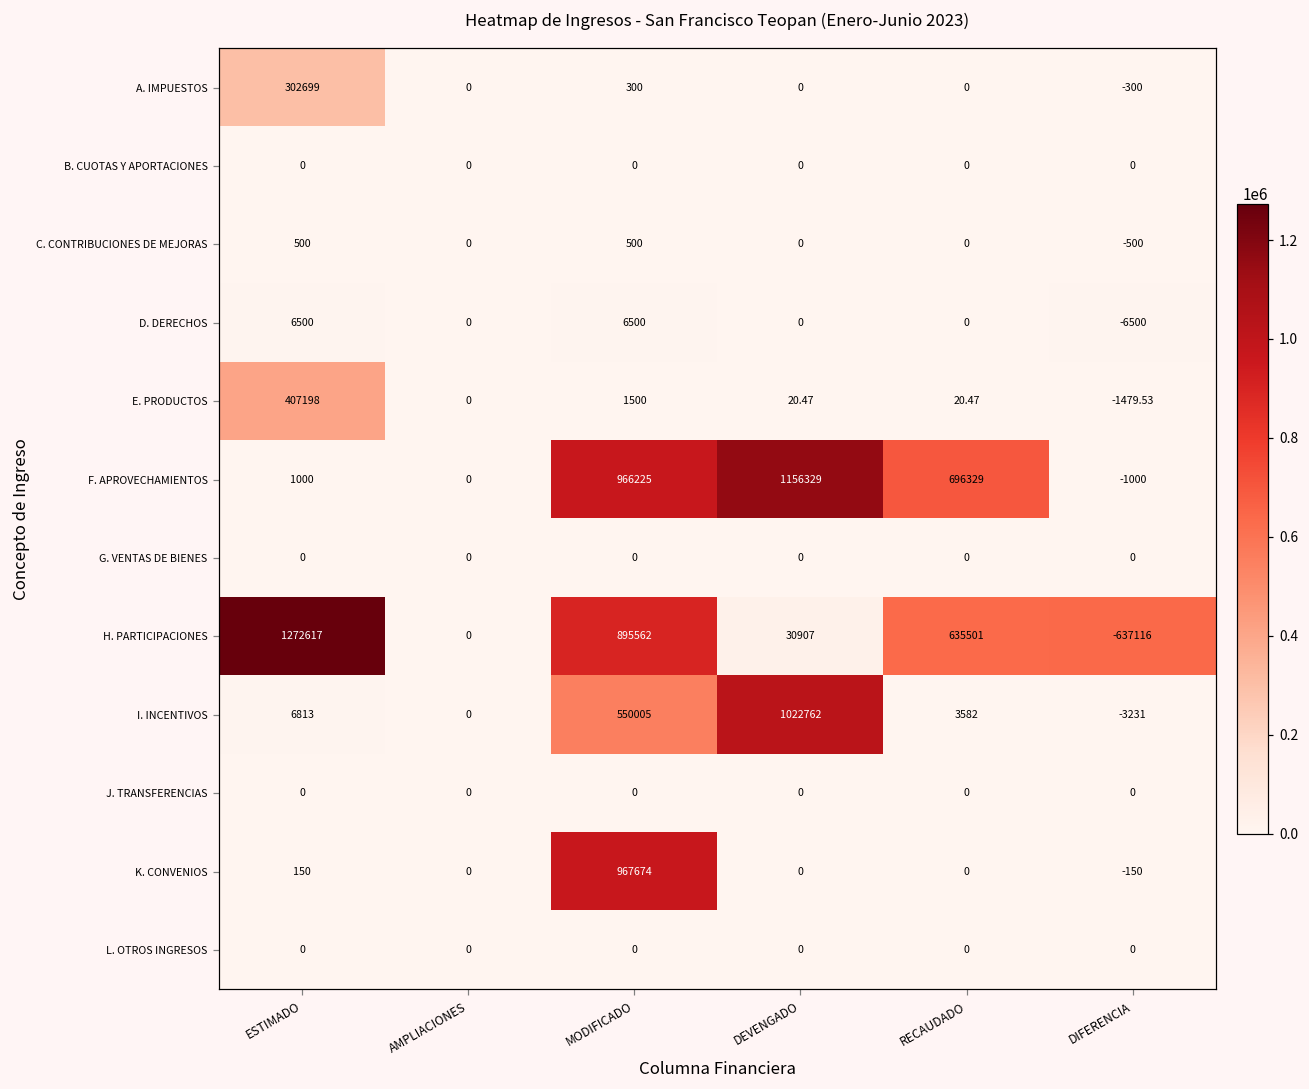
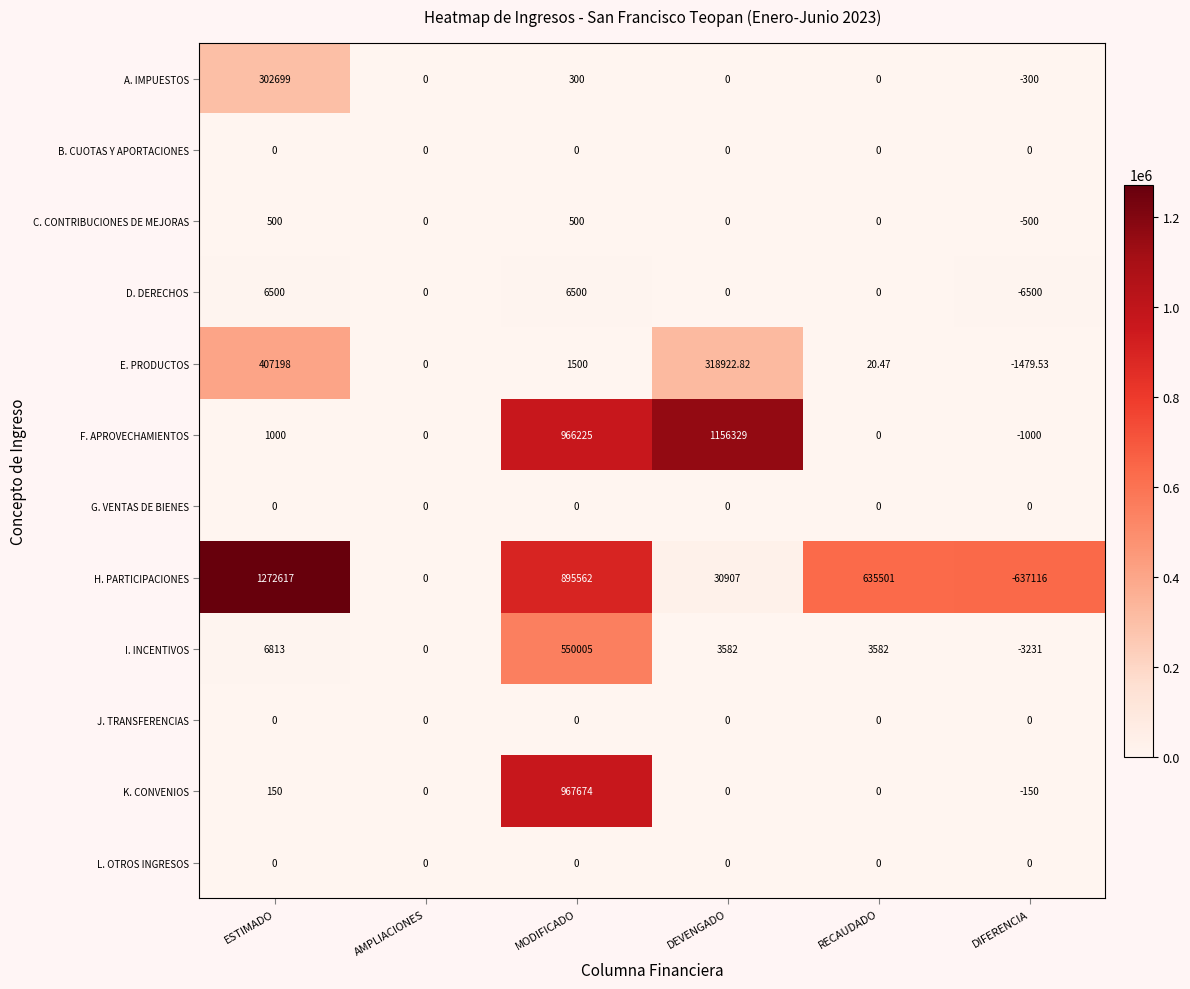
  {
    "A. IMPUESTOS": {
      "ESTIMADO": 302699,
      "AMPLIACIONES": 0,
      "MODIFICADO": 300,
      "DEVENGADO": 0,
      "RECAUDADO": 0,
      "DIFERENCIA": -300
    },
    "B. CUOTAS Y APORTACIONES": {
      "ESTIMADO": 0,
      "AMPLIACIONES": 0,
      "MODIFICADO": 0,
      "DEVENGADO": 0,
      "RECAUDADO": 0,
      "DIFERENCIA": 0
    },
    "C. CONTRIBUCIONES DE MEJORAS": {
      "ESTIMADO": 500,
      "AMPLIACIONES": 0,
      "MODIFICADO": 500,
      "DEVENGADO": 0,
      "RECAUDADO": 0,
      "DIFERENCIA": -500
    },
    "D. DERECHOS": {
      "ESTIMADO": 6500,
      "AMPLIACIONES": 0,
      "MODIFICADO": 6500,
      "DEVENGADO": 0,
      "RECAUDADO": 0,
      "DIFERENCIA": -6500
    },
    "E. PRODUCTOS": {
      "ESTIMADO": 407198,
      "AMPLIACIONES": 0,
      "MODIFICADO": 1500,
-     "DEVENGADO": 20.47,
+     "DEVENGADO": 318922.82,
      "RECAUDADO": 20.47,
      "DIFERENCIA": -1479.53
    },
    "F. APROVECHAMIENTOS": {
      "ESTIMADO": 1000,
      "AMPLIACIONES": 0,
      "MODIFICADO": 966225,
      "DEVENGADO": 1156329,
-     "RECAUDADO": 696329,
+     "RECAUDADO": 0,
      "DIFERENCIA": -1000
    },
    "G. VENTAS DE BIENES": {
      "ESTIMADO": 0,
      "AMPLIACIONES": 0,
      "MODIFICADO": 0,
      "DEVENGADO": 0,
      "RECAUDADO": 0,
      "DIFERENCIA": 0
    },
    "H. PARTICIPACIONES": {
      "ESTIMADO": 1272617,
      "AMPLIACIONES": 0,
      "MODIFICADO": 895562,
      "DEVENGADO": 30907,
      "RECAUDADO": 635501,
      "DIFERENCIA": -637116
    },
    "I. INCENTIVOS": {
      "ESTIMADO": 6813,
      "AMPLIACIONES": 0,
      "MODIFICADO": 550005,
-     "DEVENGADO": 1022762,
+     "DEVENGADO": 3582,
      "RECAUDADO": 3582,
      "DIFERENCIA": -3231
    },
    "J. TRANSFERENCIAS": {
      "ESTIMADO": 0,
      "AMPLIACIONES": 0,
      "MODIFICADO": 0,
      "DEVENGADO": 0,
      "RECAUDADO": 0,
      "DIFERENCIA": 0
    },
    "K. CONVENIOS": {
      "ESTIMADO": 150,
      "AMPLIACIONES": 0,
      "MODIFICADO": 967674,
      "DEVENGADO": 0,
      "RECAUDADO": 0,
      "DIFERENCIA": -150
    },
    "L. OTROS INGRESOS": {
      "ESTIMADO": 0,
      "AMPLIACIONES": 0,
      "MODIFICADO": 0,
      "DEVENGADO": 0,
      "RECAUDADO": 0,
      "DIFERENCIA": 0
    }
  }
